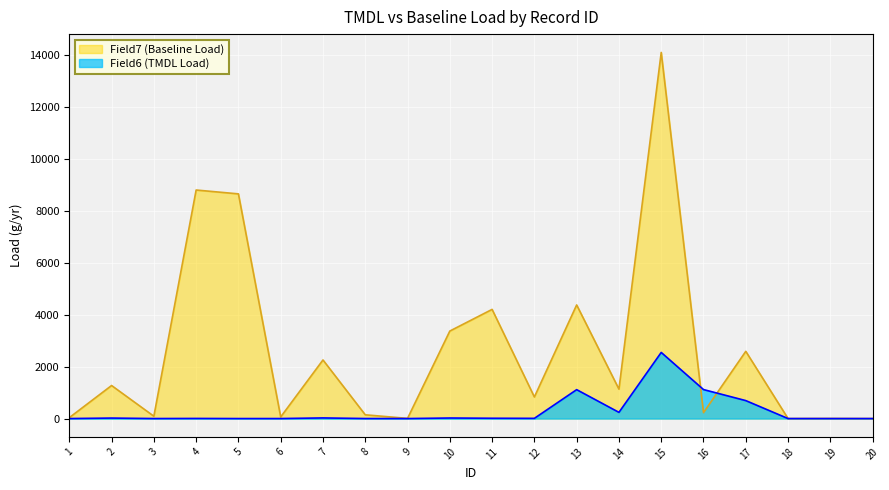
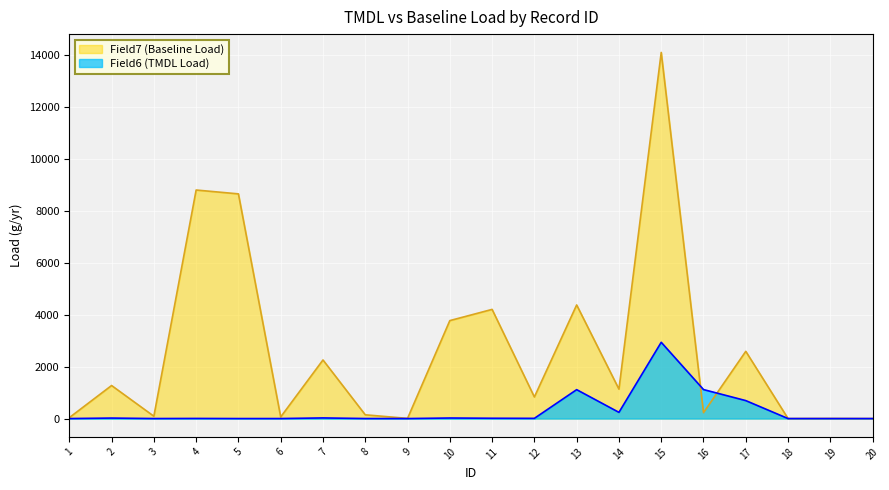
  {
    "Field7 (Baseline Load)": {
      "2": 1300,
      "4": 8800,
      "5": 8700,
      "7": 2300,
      "8": 100,
-     "10": 3400,
+     "10": 3800,
      "11": 4200,
      "12": 800,
      "13": 4400,
      "14": 1100,
      "15": 14100,
      "16": 200,
      "17": 2600
    },
    "Field6 (TMDL Load)": {
      "2": 0,
      "4": 0,
      "5": 0,
      "7": 0,
      "8": 0,
      "10": 0,
      "11": 0,
      "12": 0,
      "13": 1100,
      "14": 200,
-     "15": 2500,
+     "15": 2900,
      "16": 1100,
      "17": 700
    }
  }
